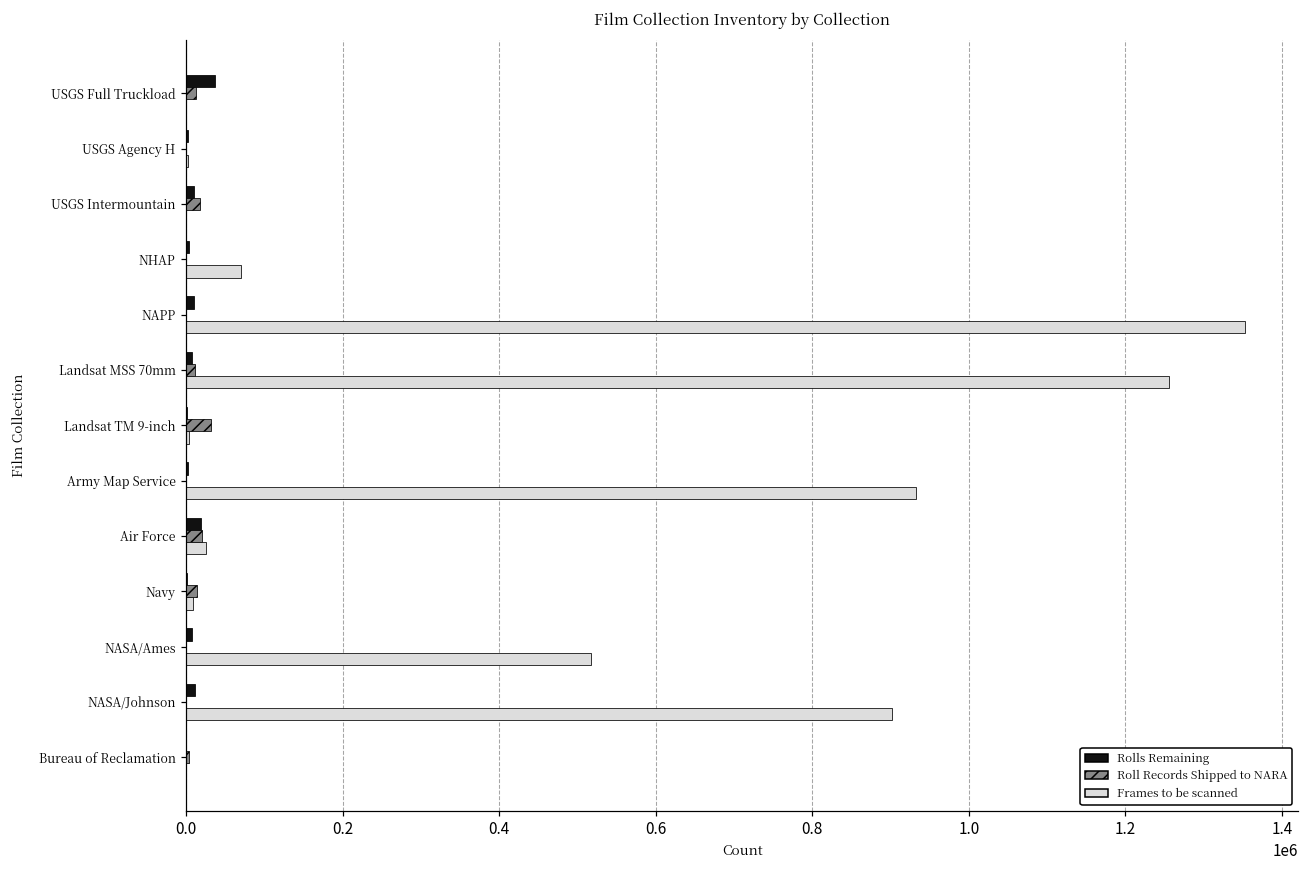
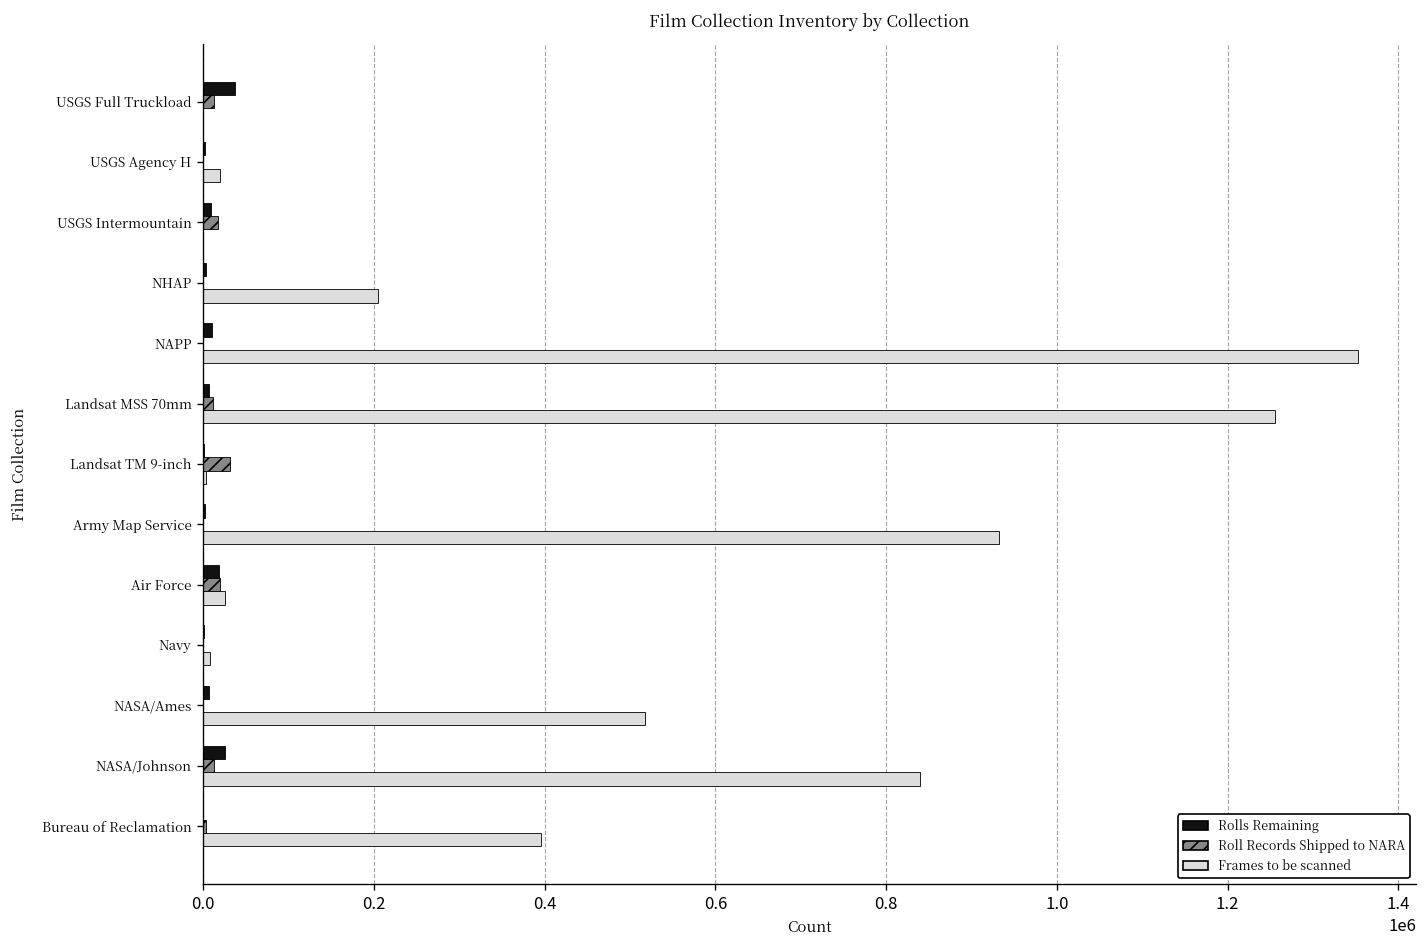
  {
    "Rolls Remaining": {
      "USGS Full Truckload": 40000,
      "USGS Intermountain": 10000,
      "NAPP": 10000,
      "Landsat MSS 70mm": 10000,
      "Air Force": 20000,
      "NASA/Ames": 10000,
-     "NASA/Johnson": 10000
+     "NASA/Johnson": 20000
    },
    "Roll Records Shipped to NARA": {
      "USGS Full Truckload": 10000,
      "USGS Intermountain": 20000,
      "NHAP": 0,
      "NAPP": 0,
      "Landsat MSS 70mm": 10000,
      "Landsat TM 9-inch": 30000,
      "Army Map Service": 0,
      "Air Force": 20000,
-     "Navy": 10000,
+     "Navy": 0,
      "NASA/Ames": 0,
-     "NASA/Johnson": 0
+     "NASA/Johnson": 10000
    },
    "Frames to be scanned": {
-     "USGS Agency H": 0,
+     "USGS Agency H": 20000,
      "USGS Intermountain": 0,
-     "NHAP": 70000,
+     "NHAP": 200000,
      "NAPP": 1350000,
      "Landsat MSS 70mm": 1260000,
      "Landsat TM 9-inch": 0,
      "Army Map Service": 930000,
      "Air Force": 30000,
      "Navy": 10000,
      "NASA/Ames": 520000,
-     "NASA/Johnson": 900000,
-     "Bureau of Reclamation": 0
+     "NASA/Johnson": 840000,
+     "Bureau of Reclamation": 400000
    }
  }
